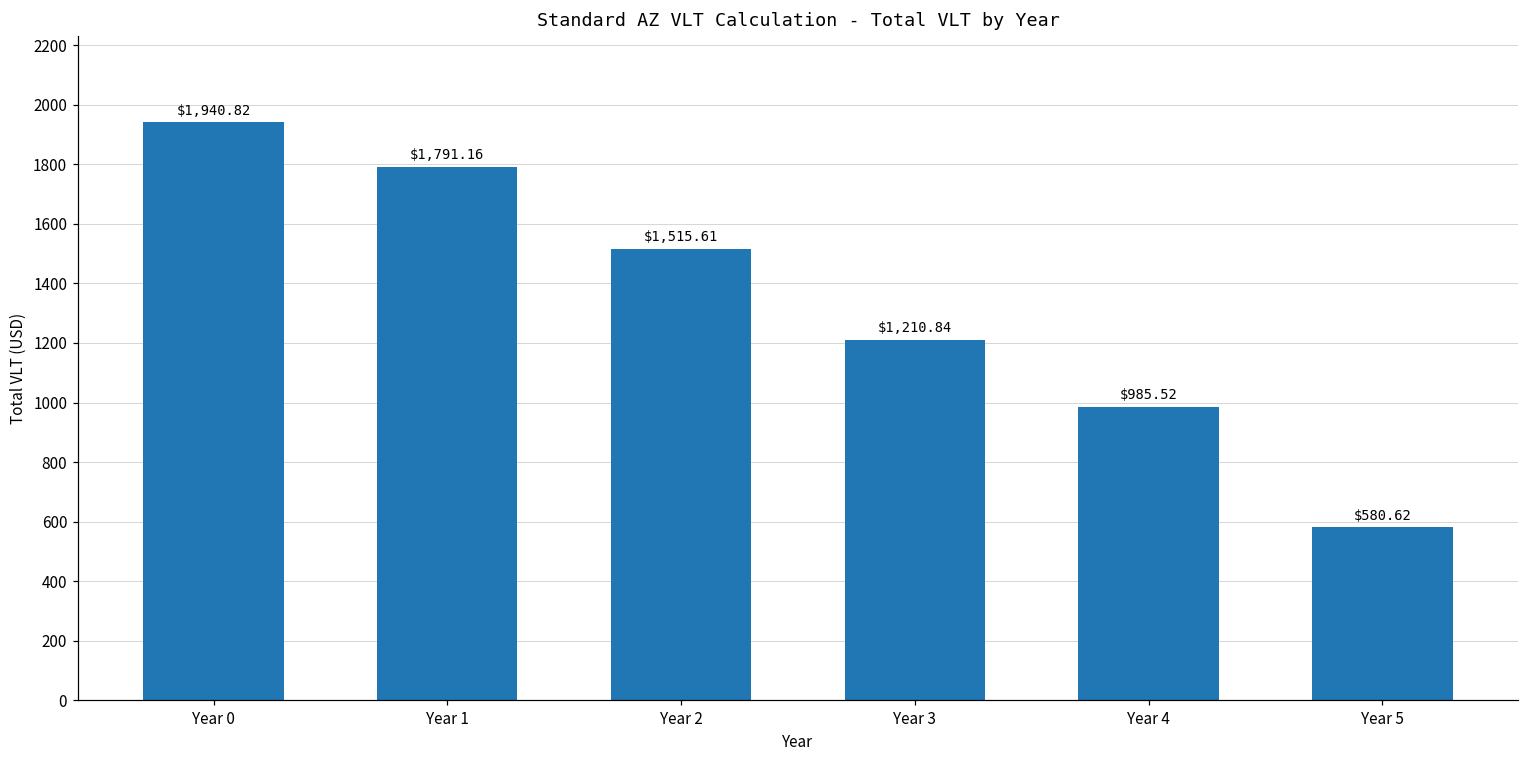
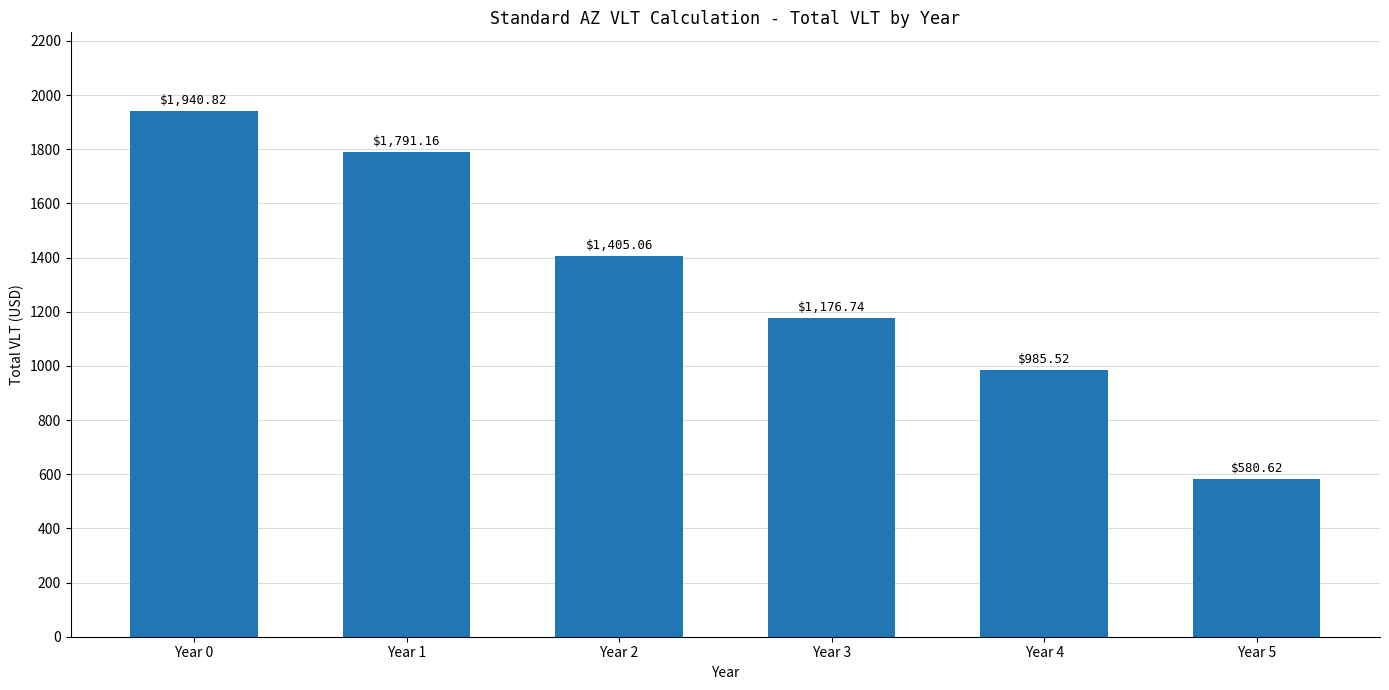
  {
    "Year 0": "$1,940.82",
    "Year 1": "$1,791.16",
-   "Year 2": "$1,515.61",
-   "Year 3": "$1,210.84",
+   "Year 2": "$1,405.06",
+   "Year 3": "$1,176.74",
    "Year 4": "$985.52",
    "Year 5": "$580.62"
  }
